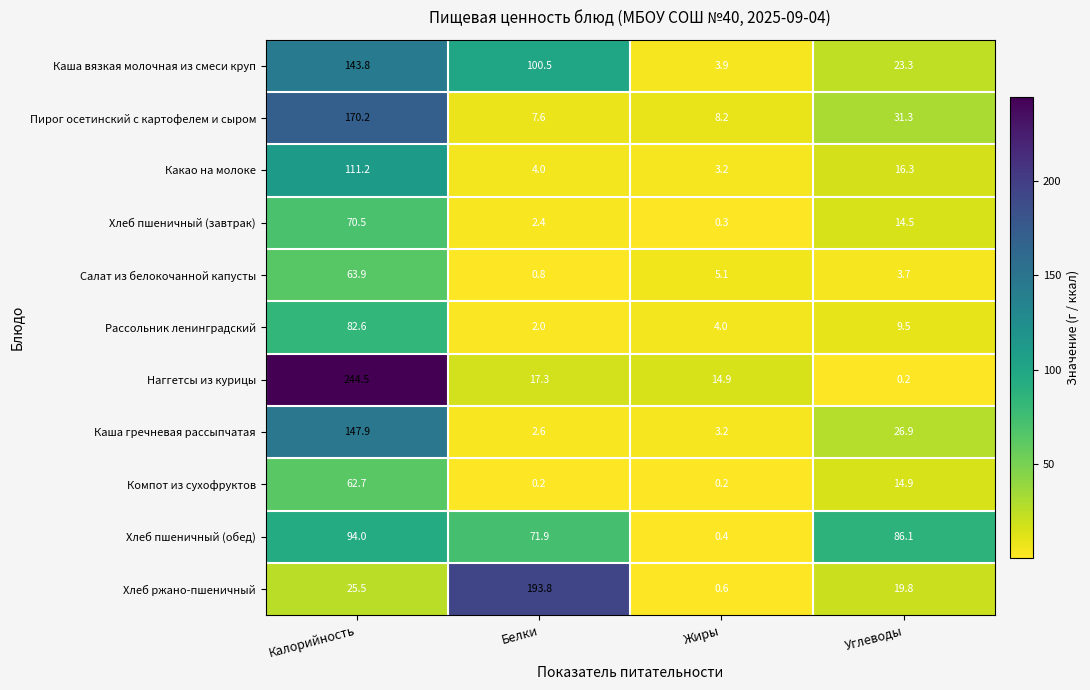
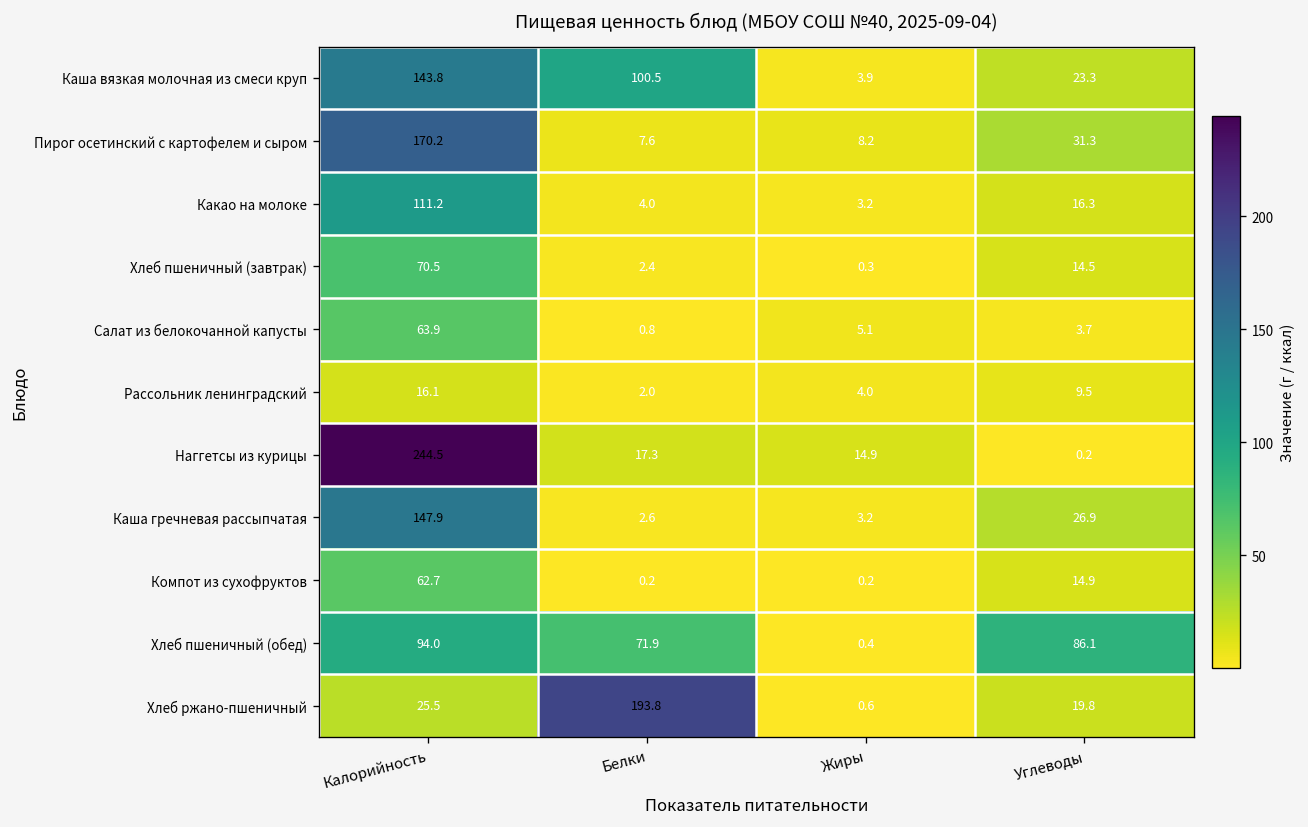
  {
    "Каша вязкая молочная из смеси круп": {
      "Калорийность": 143.8,
      "Белки": 100.5,
      "Жиры": 3.9,
      "Углеводы": 23.3
    },
    "Пирог осетинский с картофелем и сыром": {
      "Калорийность": 170.2,
      "Белки": 7.6,
      "Жиры": 8.2,
      "Углеводы": 31.3
    },
    "Какао на молоке": {
      "Калорийность": 111.2,
      "Белки": 4.0,
      "Жиры": 3.2,
      "Углеводы": 16.3
    },
    "Хлеб пшеничный (завтрак)": {
      "Калорийность": 70.5,
      "Белки": 2.4,
      "Жиры": 0.3,
      "Углеводы": 14.5
    },
    "Салат из белокочанной капусты": {
      "Калорийность": 63.9,
      "Белки": 0.8,
      "Жиры": 5.1,
      "Углеводы": 3.7
    },
    "Рассольник ленинградский": {
-     "Калорийность": 82.6,
+     "Калорийность": 16.1,
      "Белки": 2.0,
      "Жиры": 4.0,
      "Углеводы": 9.5
    },
    "Наггетсы из курицы": {
      "Калорийность": 244.5,
      "Белки": 17.3,
      "Жиры": 14.9,
      "Углеводы": 0.2
    },
    "Каша гречневая рассыпчатая": {
      "Калорийность": 147.9,
      "Белки": 2.6,
      "Жиры": 3.2,
      "Углеводы": 26.9
    },
    "Компот из сухофруктов": {
      "Калорийность": 62.7,
      "Белки": 0.2,
      "Жиры": 0.2,
      "Углеводы": 14.9
    },
    "Хлеб пшеничный (обед)": {
      "Калорийность": 94.0,
      "Белки": 71.9,
      "Жиры": 0.4,
      "Углеводы": 86.1
    },
    "Хлеб ржано-пшеничный": {
      "Калорийность": 25.5,
      "Белки": 193.8,
      "Жиры": 0.6,
      "Углеводы": 19.8
    }
  }
